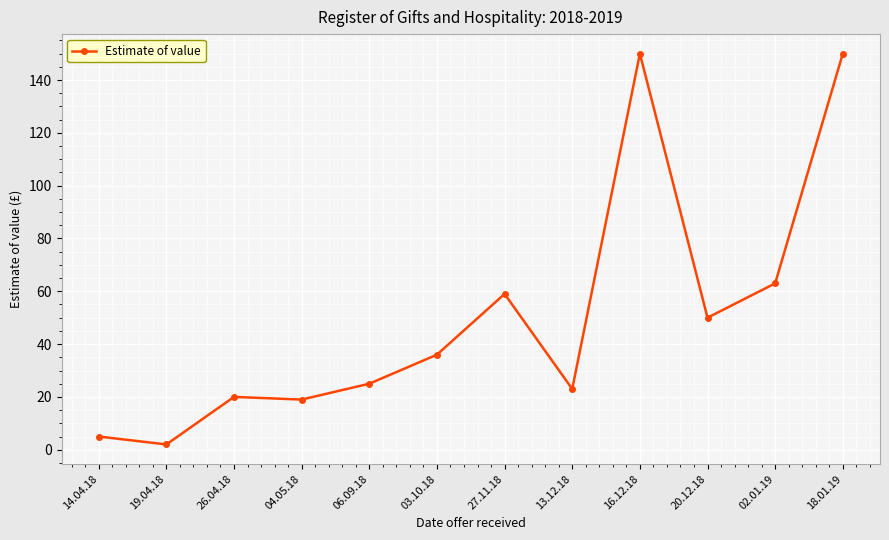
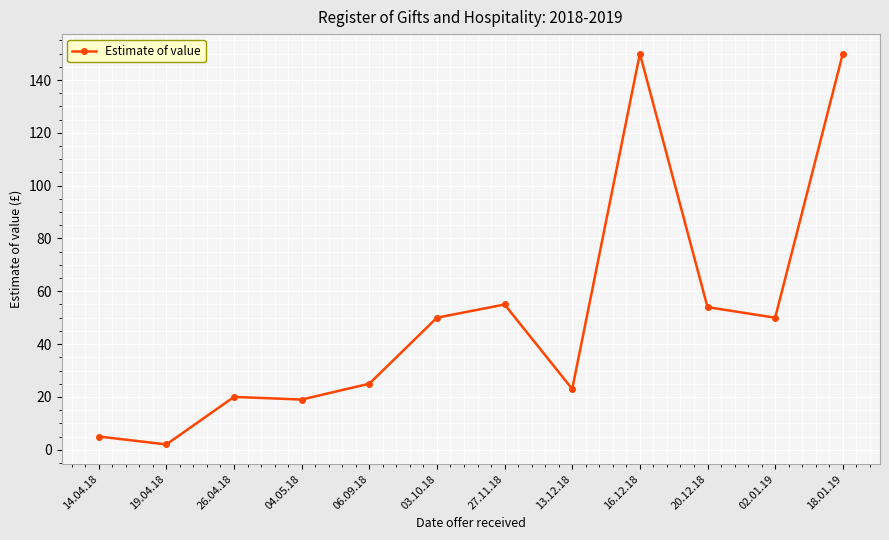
  {
    "14.04.18": 5,
    "19.04.18": 2,
    "26.04.18": 20,
    "04.05.18": 19,
    "06.09.18": 25,
-   "03.10.18": 36,
-   "27.11.18": 59,
+   "03.10.18": 50,
+   "27.11.18": 55,
    "13.12.18": 23,
    "16.12.18": 150,
-   "20.12.18": 50,
-   "02.01.19": 63,
+   "20.12.18": 54,
+   "02.01.19": 50,
    "18.01.19": 150
  }
